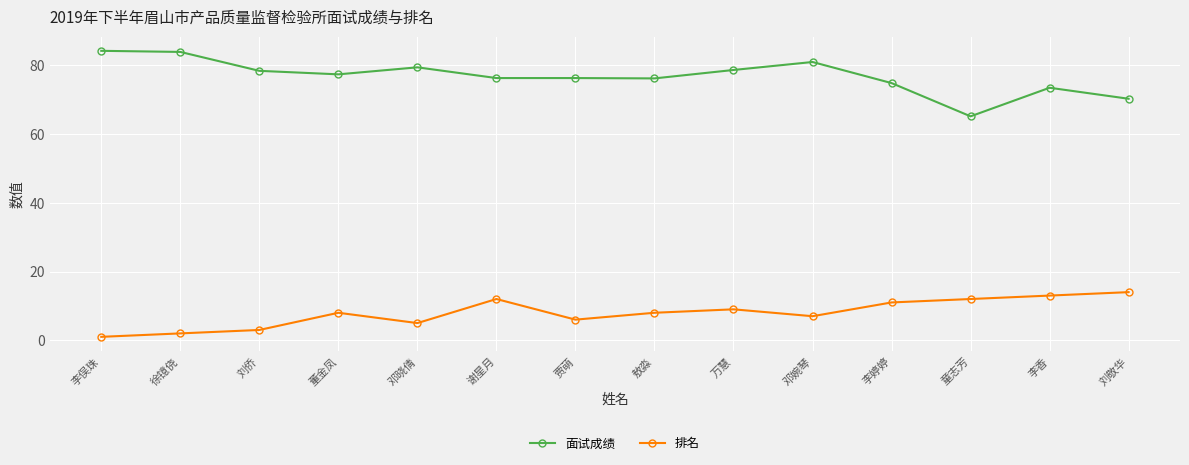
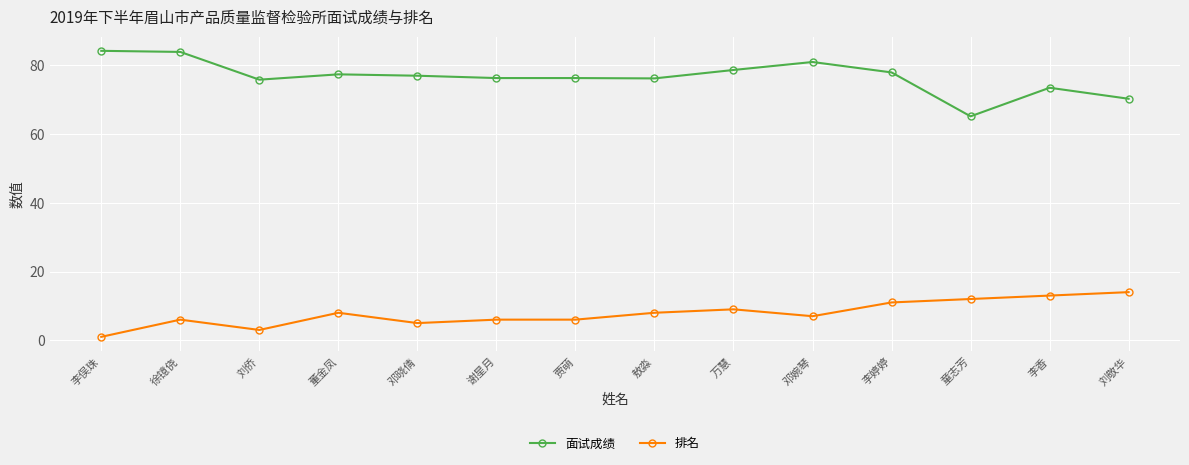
  {
    "面试成绩": {
      "李俣珠": 84,
      "徐镱侥": 84,
-     "刘侨": 78,
+     "刘侨": 76,
      "董金凤": 77,
-     "邓晓倩": 79,
+     "邓晓倩": 77,
      "谢星月": 76,
      "贾萌": 76,
      "敖淼": 76,
      "万慧": 79,
      "邓婉琴": 81,
-     "李婷婷": 75,
+     "李婷婷": 78,
      "童志芳": 65,
      "李香": 73,
      "刘敬华": 70
    },
    "排名": {
      "李俣珠": 1,
-     "徐镱侥": 2,
+     "徐镱侥": 6,
      "刘侨": 3,
      "董金凤": 8,
      "邓晓倩": 5,
-     "谢星月": 12,
+     "谢星月": 6,
      "贾萌": 6,
      "敖淼": 8,
      "万慧": 9,
      "邓婉琴": 7,
      "李婷婷": 11,
      "童志芳": 12,
      "李香": 13,
      "刘敬华": 14
    }
  }
